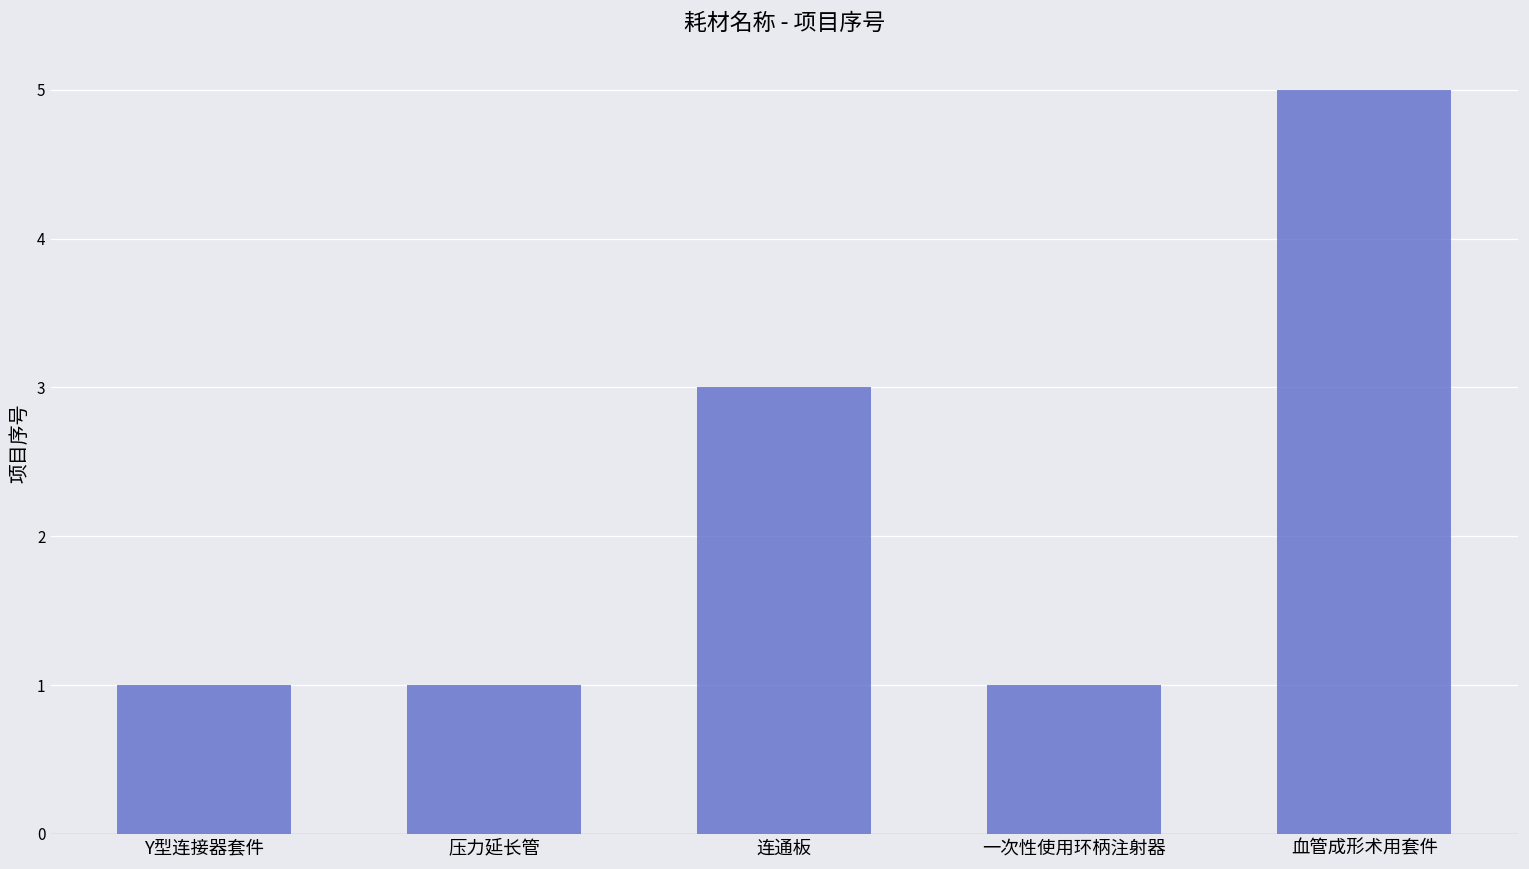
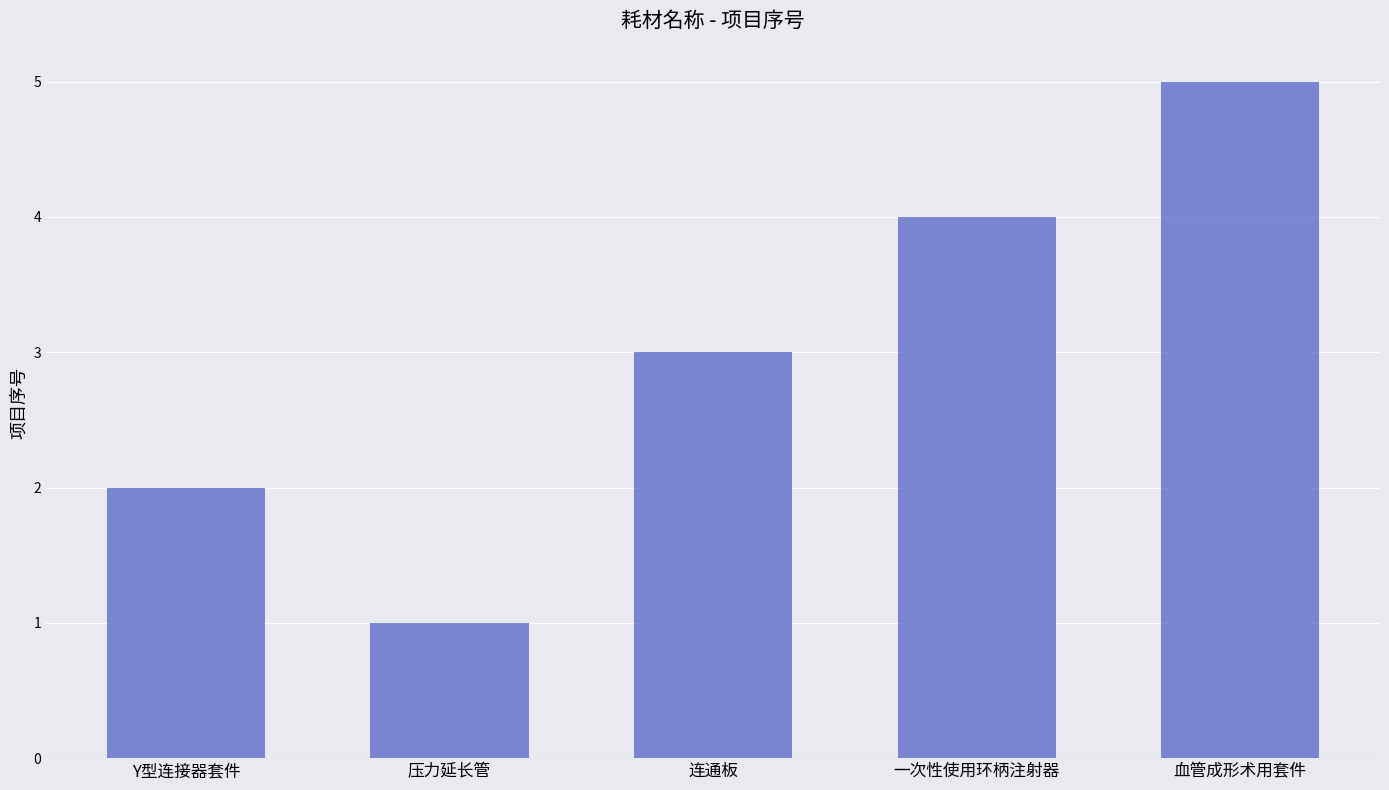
  {
-   "Y型连接器套件": 1,
+   "Y型连接器套件": 2,
    "压力延长管": 1,
    "连通板": 3,
-   "一次性使用环柄注射器": 1,
+   "一次性使用环柄注射器": 4,
    "血管成形术用套件": 5
  }
